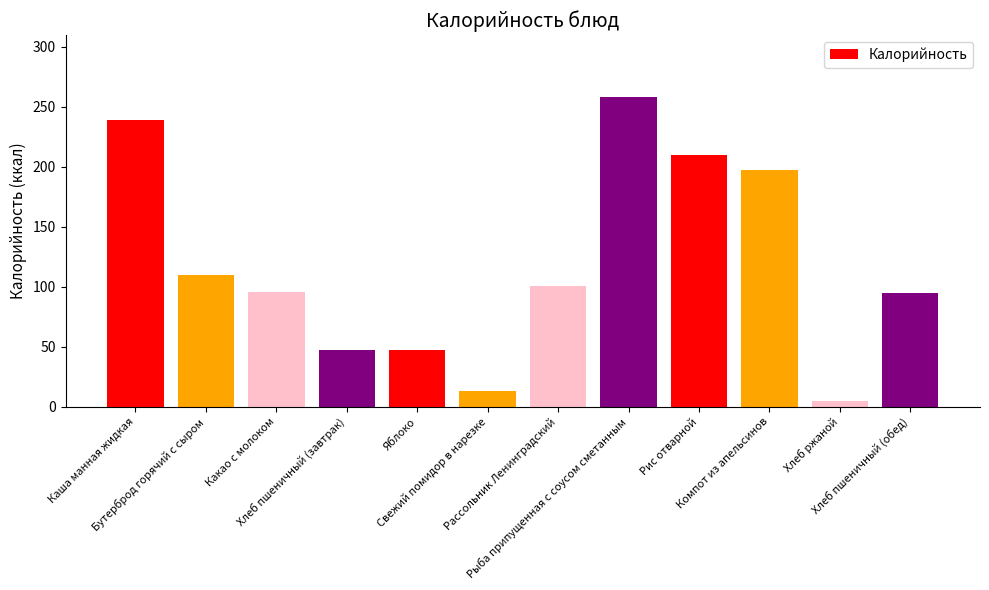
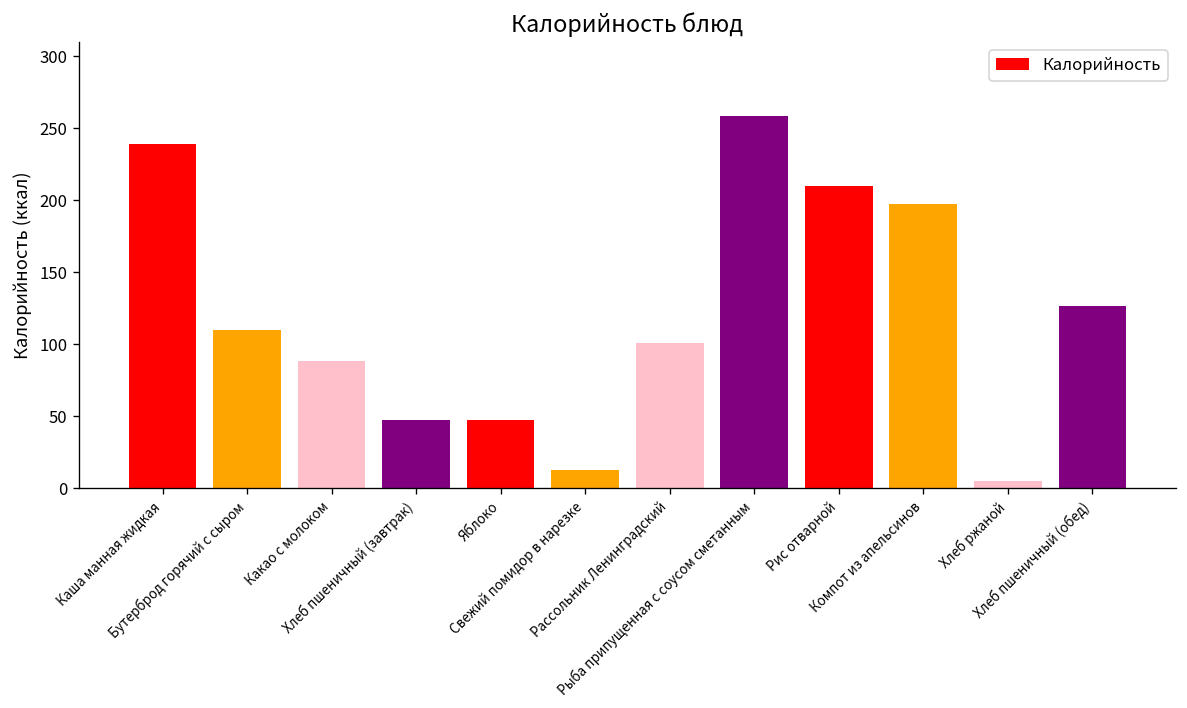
  {
    "Каша манная жидкая": 239,
    "Бутерброд горячий с сыром": 110,
-   "Какао с молоком": 96,
+   "Какао с молоком": 88,
    "Хлеб пшеничный (завтрак)": 47,
    "Яблоко": 47,
    "Свежий помидор в нарезке": 13,
    "Рассольник Ленинградский": 101,
    "Рыба припущенная с соусом сметанным": 258,
    "Рис отварной": 210,
    "Компот из апельсинов": 197,
    "Хлеб ржаной": 5,
-   "Хлеб пшеничный (обед)": 95
+   "Хлеб пшеничный (обед)": 127
  }
